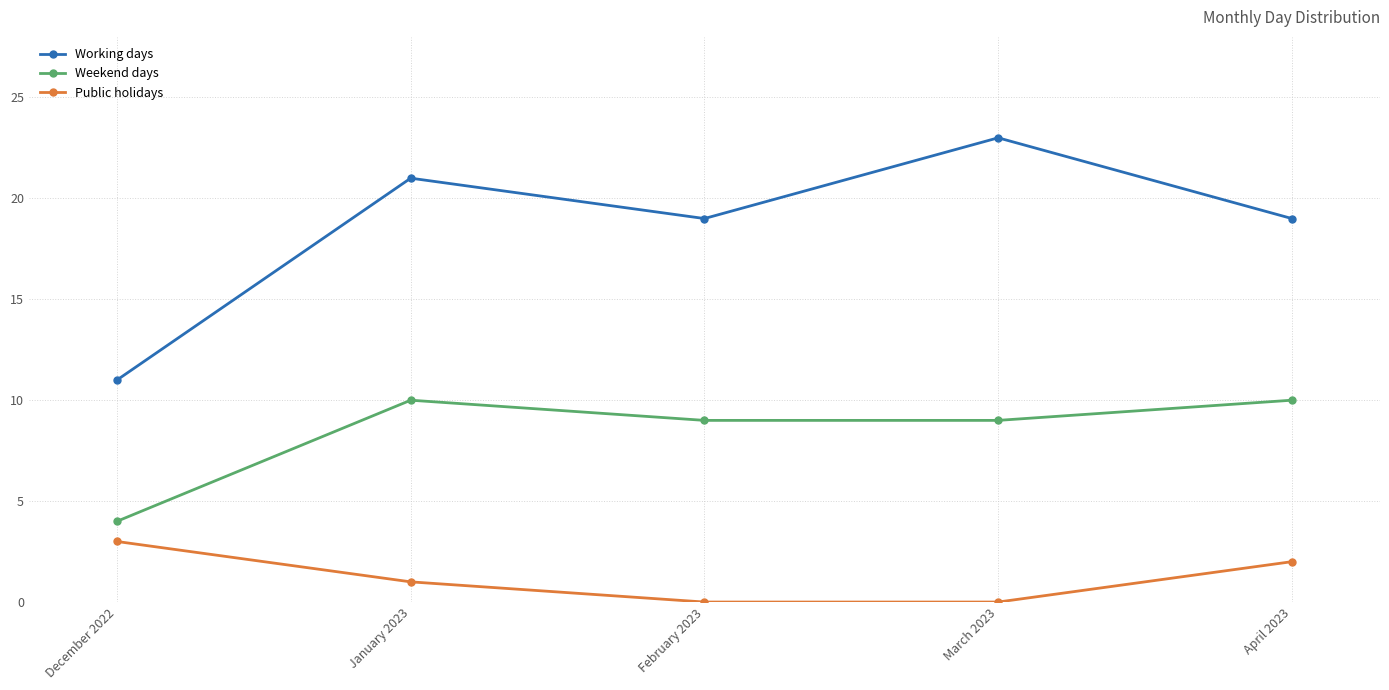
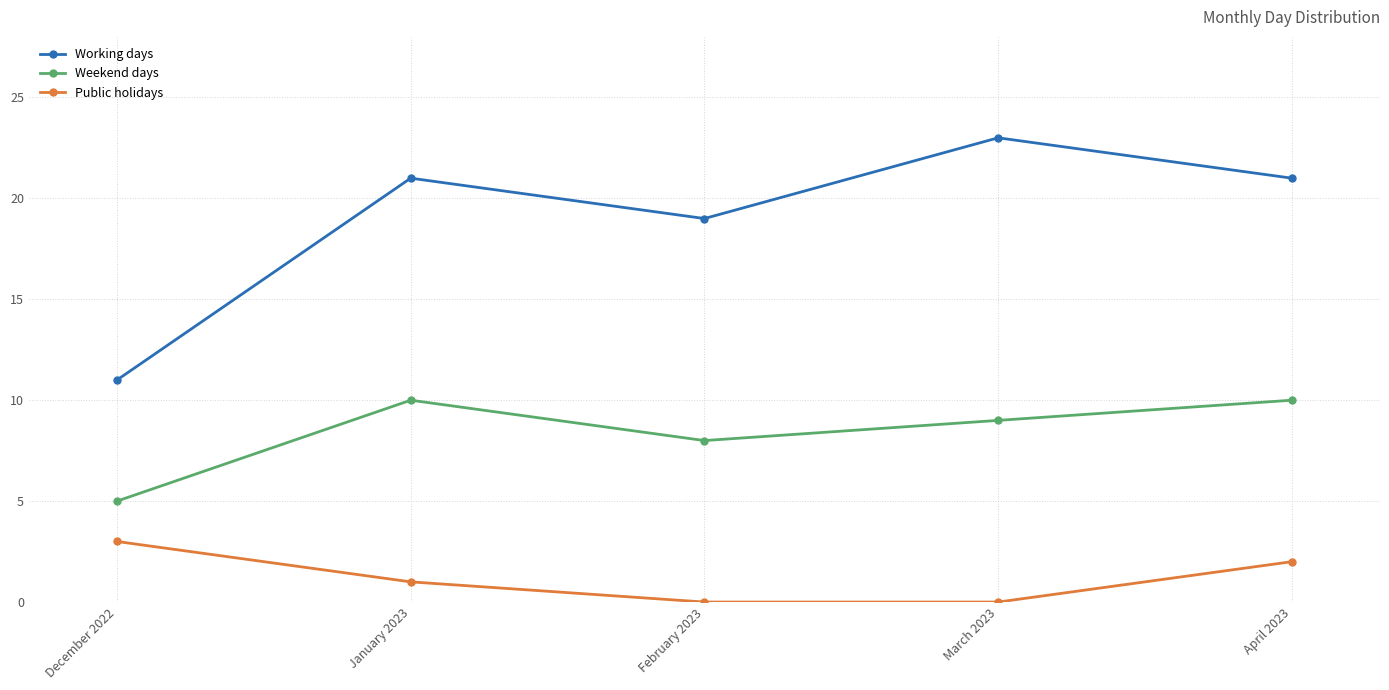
  {
    "Working days": {
      "December 2022": 11,
      "January 2023": 21,
      "February 2023": 19,
      "March 2023": 23,
-     "April 2023": 19
+     "April 2023": 21
    },
    "Weekend days": {
-     "December 2022": 4,
+     "December 2022": 5,
      "January 2023": 10,
-     "February 2023": 9,
+     "February 2023": 8,
      "March 2023": 9,
      "April 2023": 10
    },
    "Public holidays": {
      "December 2022": 3,
      "January 2023": 1,
      "February 2023": 0,
      "March 2023": 0,
      "April 2023": 2
    }
  }
